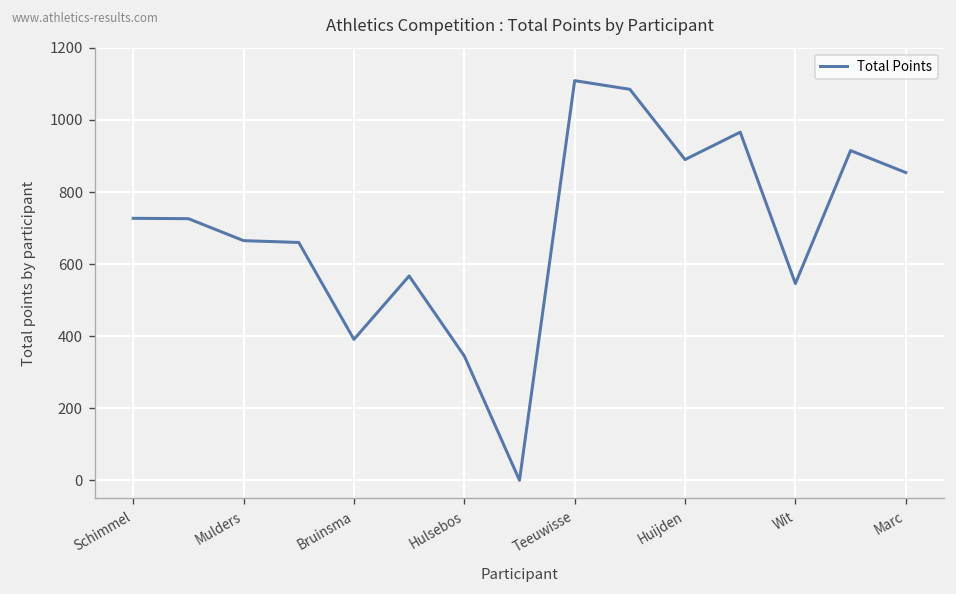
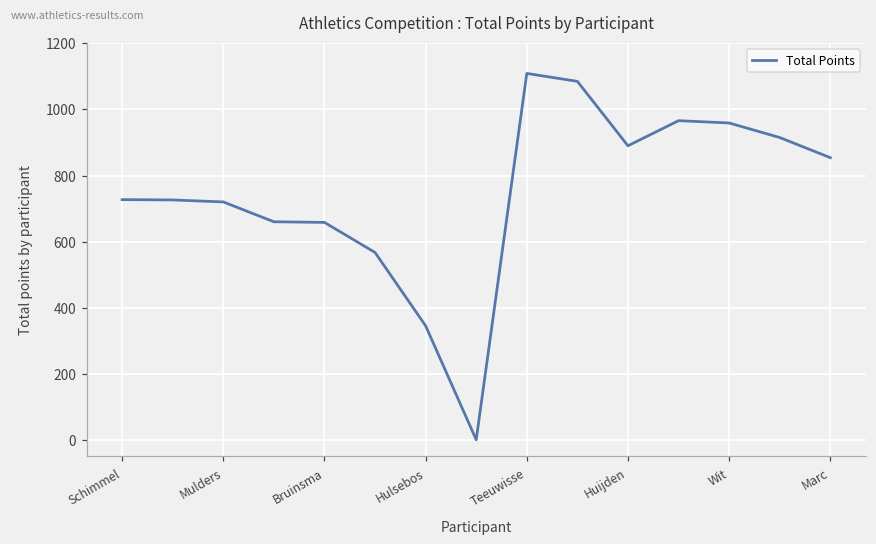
  {
    "Schimmel": 730,
-   "Mulders": 670,
-   "Bruinsma": 390,
+   "Mulders": 720,
+   "Bruinsma": 660,
    "Hulsebos": 350,
    "Teeuwisse": 1110,
    "Huijden": 890,
-   "Wit": 550,
+   "Wit": 960,
    "Marc": 850
  }
